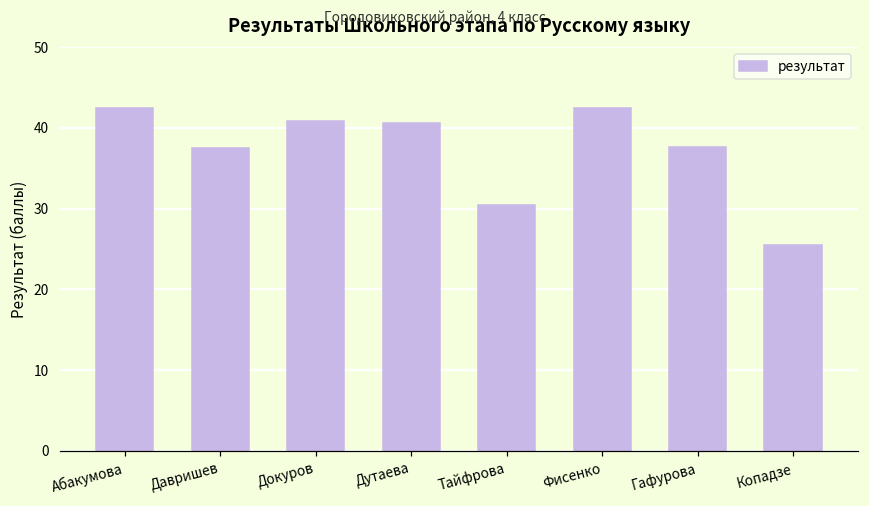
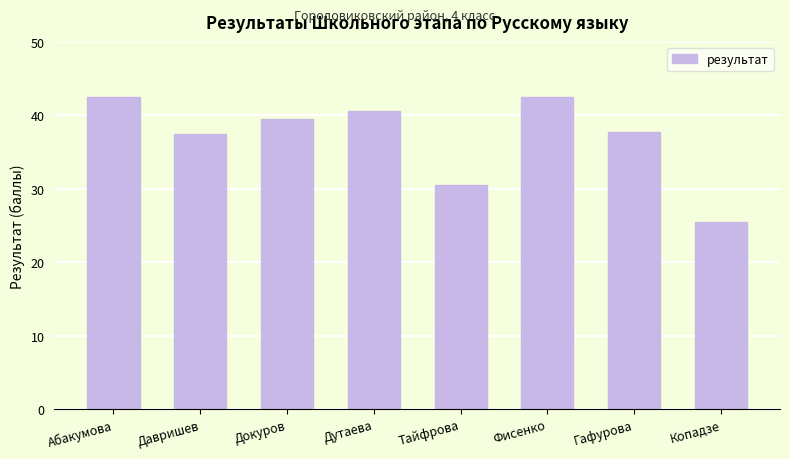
  {
    "Абакумова": 43,
    "Давришев": 38,
-   "Докуров": 41,
+   "Докуров": 40,
    "Дутаева": 41,
    "Тайфрова": 31,
    "Фисенко": 43,
    "Гафурова": 38,
    "Копадзе": 26
  }
